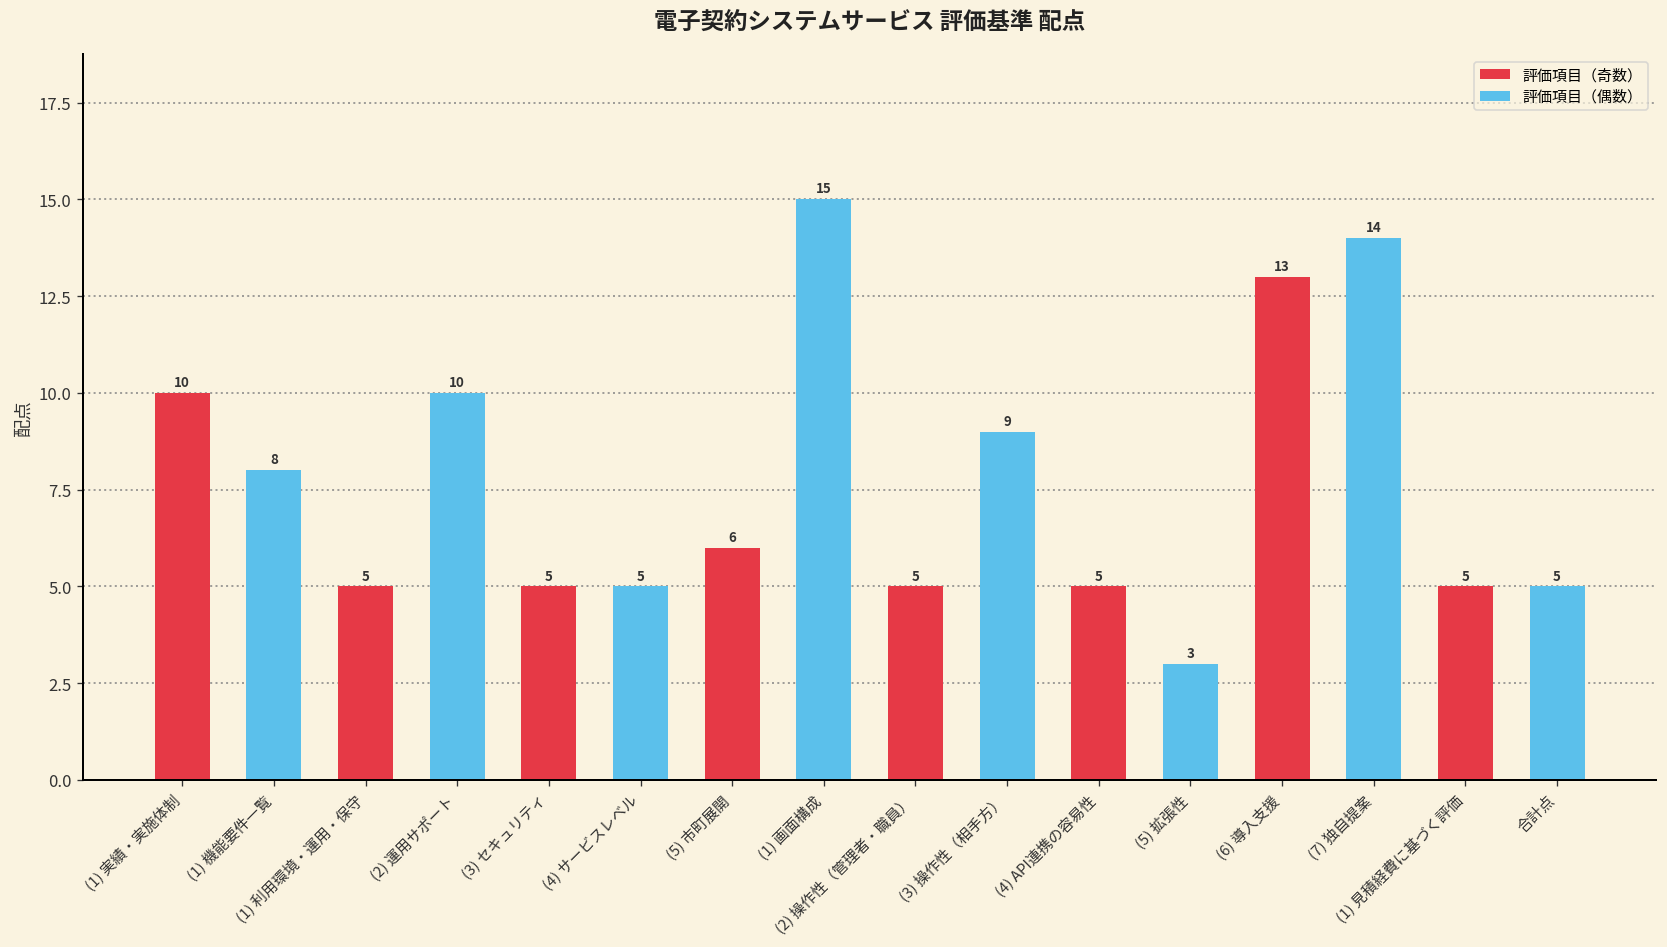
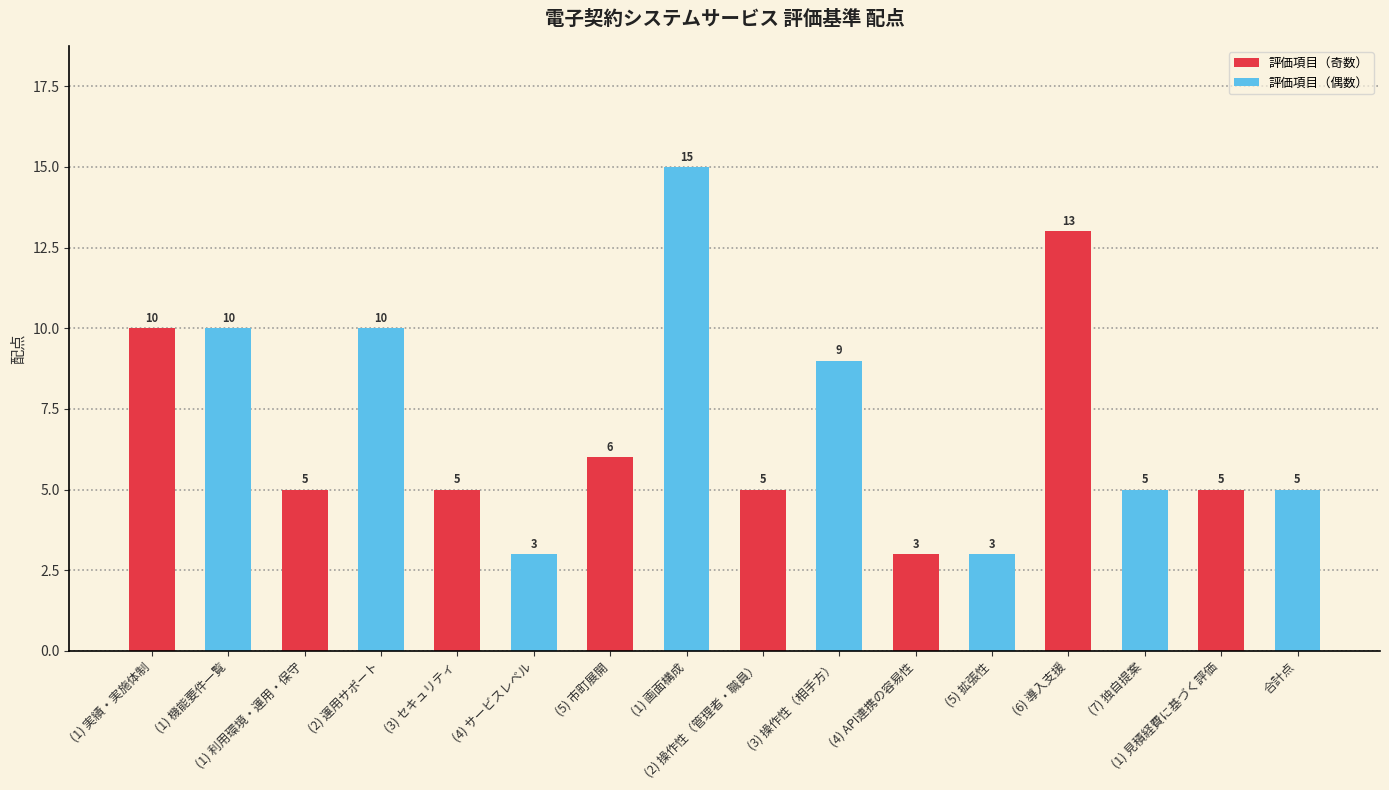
  {
    "(1) 実績・実施体制": 10,
-   "(1) 機能要件一覧": 8,
+   "(1) 機能要件一覧": 10,
    "(1) 利用環境・運用・保守": 5,
    "(2) 運用サポート": 10,
    "(3) セキュリティ": 5,
-   "(4) サービスレベル": 5,
+   "(4) サービスレベル": 3,
    "(5) 市町展開": 6,
    "(1) 画面構成": 15,
    "(2) 操作性（管理者・職員）": 5,
    "(3) 操作性（相手方）": 9,
-   "(4) API連携の容易性": 5,
+   "(4) API連携の容易性": 3,
    "(5) 拡張性": 3,
    "(6) 導入支援": 13,
-   "(7) 独自提案": 14,
+   "(7) 独自提案": 5,
    "(1) 見積経費に基づく評価": 5,
    "合計点": 5
  }
